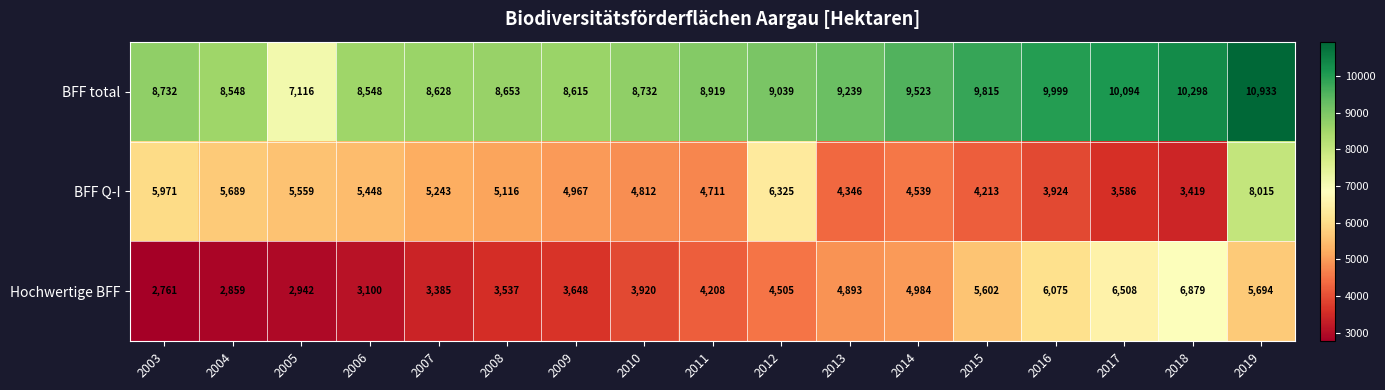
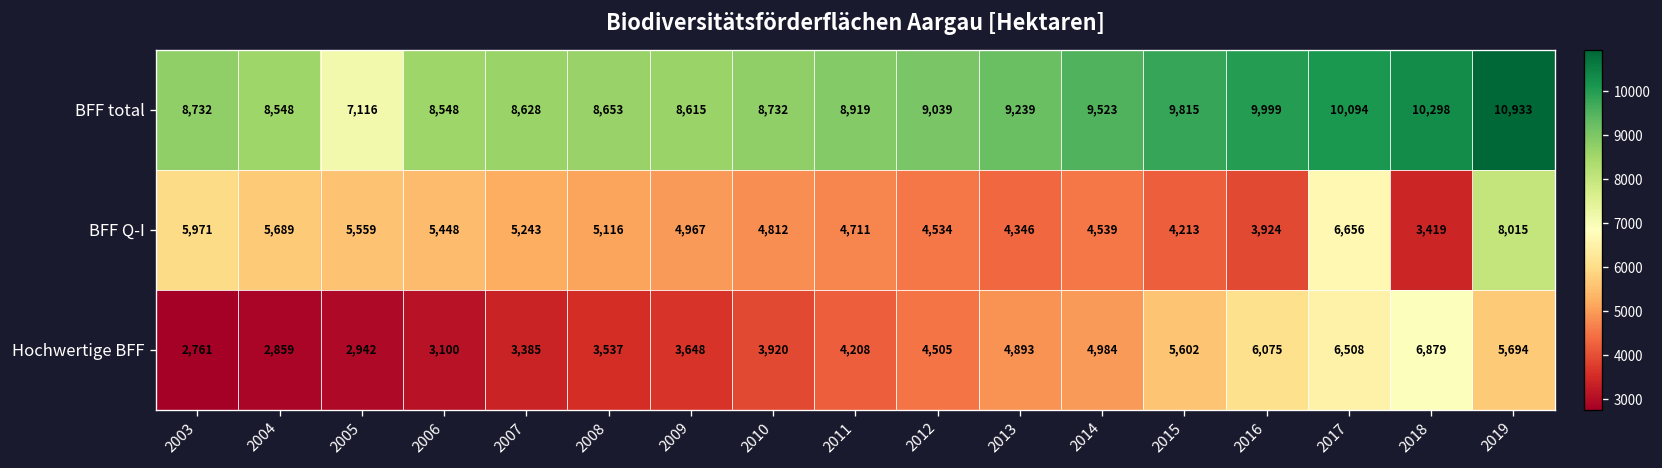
  {
    "BFF total": {
      "2003": "8,732",
      "2004": "8,548",
      "2005": "7,116",
      "2006": "8,548",
      "2007": "8,628",
      "2008": "8,653",
      "2009": "8,615",
      "2010": "8,732",
      "2011": "8,919",
      "2012": "9,039",
      "2013": "9,239",
      "2014": "9,523",
      "2015": "9,815",
      "2016": "9,999",
      "2017": "10,094",
      "2018": "10,298",
      "2019": "10,933"
    },
    "BFF Q-I": {
      "2003": "5,971",
      "2004": "5,689",
      "2005": "5,559",
      "2006": "5,448",
      "2007": "5,243",
      "2008": "5,116",
      "2009": "4,967",
      "2010": "4,812",
      "2011": "4,711",
-     "2012": "6,325",
+     "2012": "4,534",
      "2013": "4,346",
      "2014": "4,539",
      "2015": "4,213",
      "2016": "3,924",
-     "2017": "3,586",
+     "2017": "6,656",
      "2018": "3,419",
      "2019": "8,015"
    },
    "Hochwertige BFF": {
      "2003": "2,761",
      "2004": "2,859",
      "2005": "2,942",
      "2006": "3,100",
      "2007": "3,385",
      "2008": "3,537",
      "2009": "3,648",
      "2010": "3,920",
      "2011": "4,208",
      "2012": "4,505",
      "2013": "4,893",
      "2014": "4,984",
      "2015": "5,602",
      "2016": "6,075",
      "2017": "6,508",
      "2018": "6,879",
      "2019": "5,694"
    }
  }
